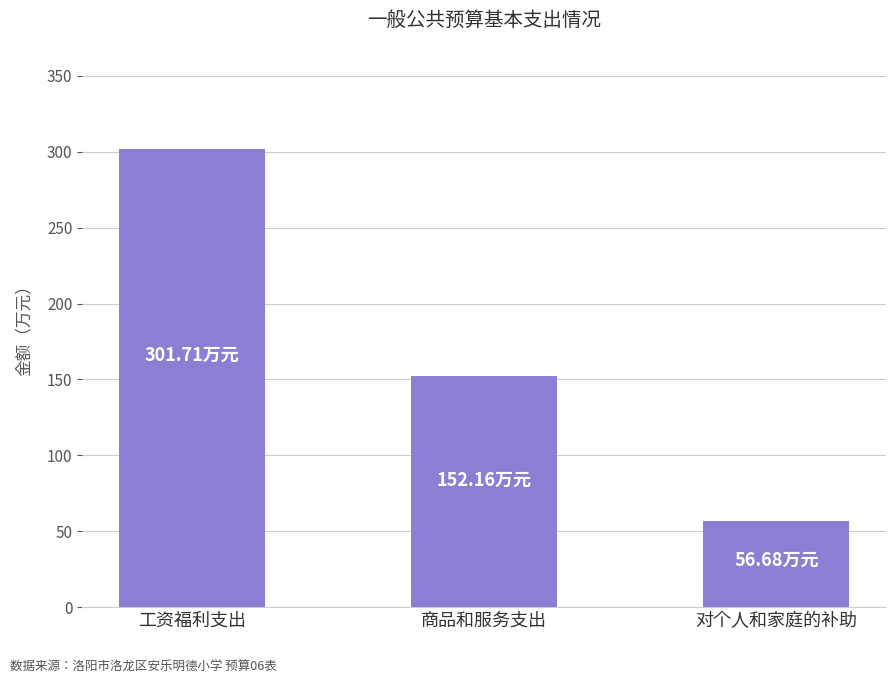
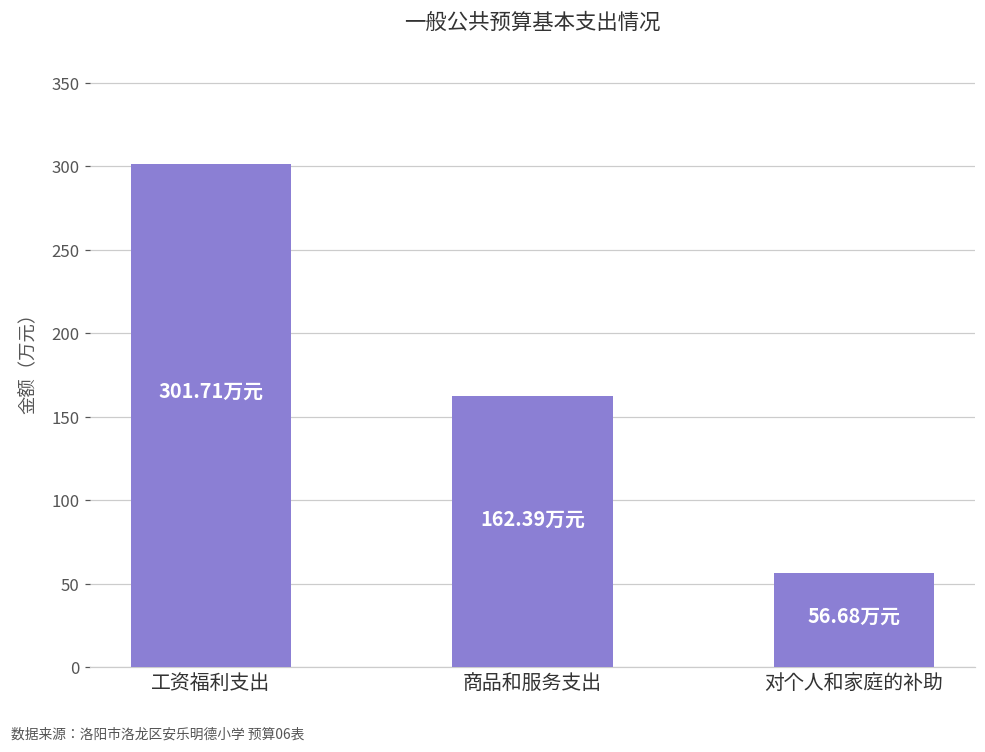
  {
    "工资福利支出": 301.71,
-   "商品和服务支出": 152.16,
+   "商品和服务支出": 162.39,
    "对个人和家庭的补助": 56.68
  }
